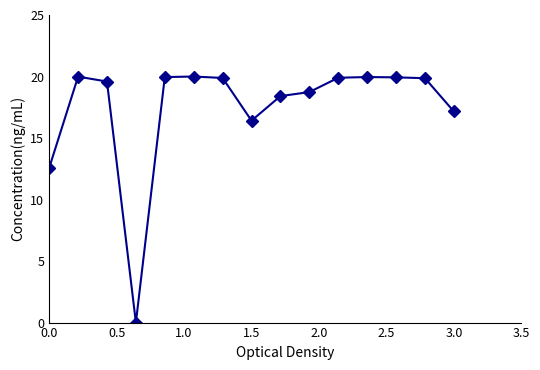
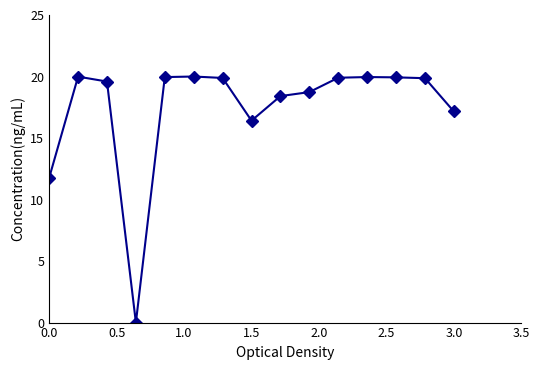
  {
-   "0.0": 12.6,
+   "0.0": 11.8,
    "1.5": 16.4,
    "3.0": 17.2
  }
